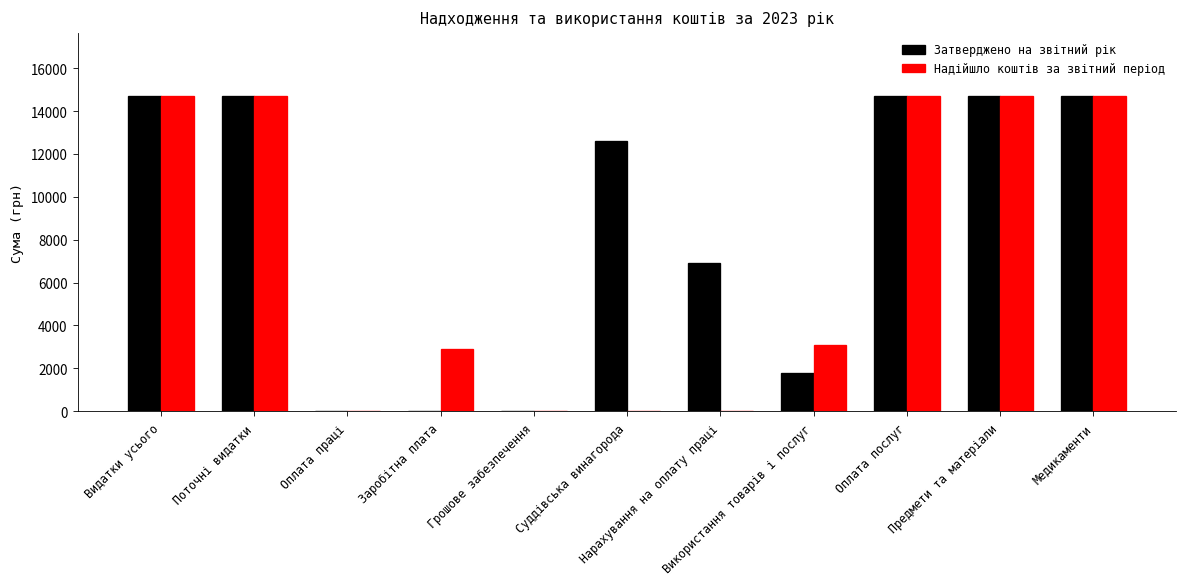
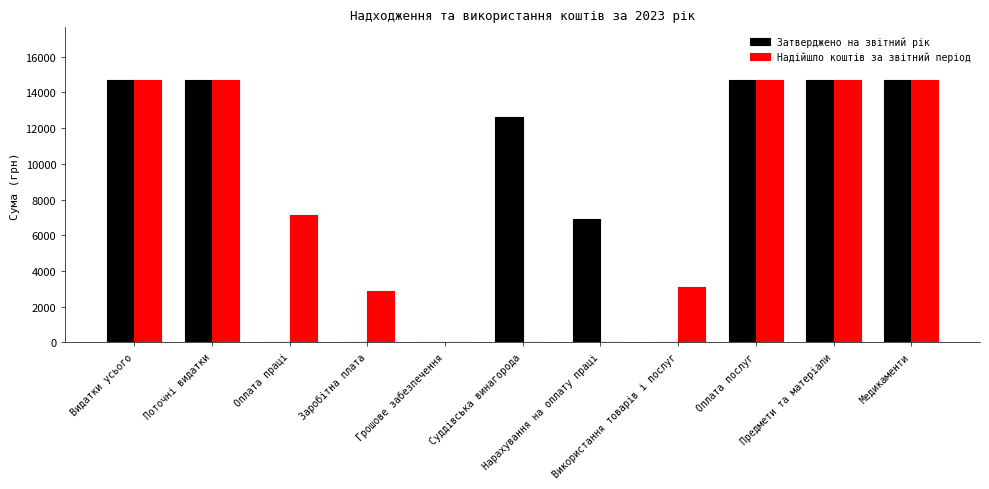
  {
    "Затверджено на звітний рік": {
      "Видатки усього": 14700,
      "Поточні видатки": 14700,
      "Оплата праці": 0,
      "Заробітна плата": 0,
      "Грошове забезпечення": 0,
      "Суддівська винагорода": 12600,
      "Нарахування на оплату праці": 6900,
-     "Використання товарів і послуг": 1800,
+     "Використання товарів і послуг": 0,
      "Оплата послуг": 14700,
      "Предмети та матеріали": 14700,
      "Медикаменти": 14700
    },
    "Надійшло коштів за звітний період": {
      "Видатки усього": 14700,
      "Поточні видатки": 14700,
-     "Оплата праці": 0,
+     "Оплата праці": 7100,
      "Заробітна плата": 2900,
      "Грошове забезпечення": 0,
      "Суддівська винагорода": 0,
      "Нарахування на оплату праці": 0,
      "Використання товарів і послуг": 3100,
      "Оплата послуг": 14700,
      "Предмети та матеріали": 14700,
      "Медикаменти": 14700
    }
  }
